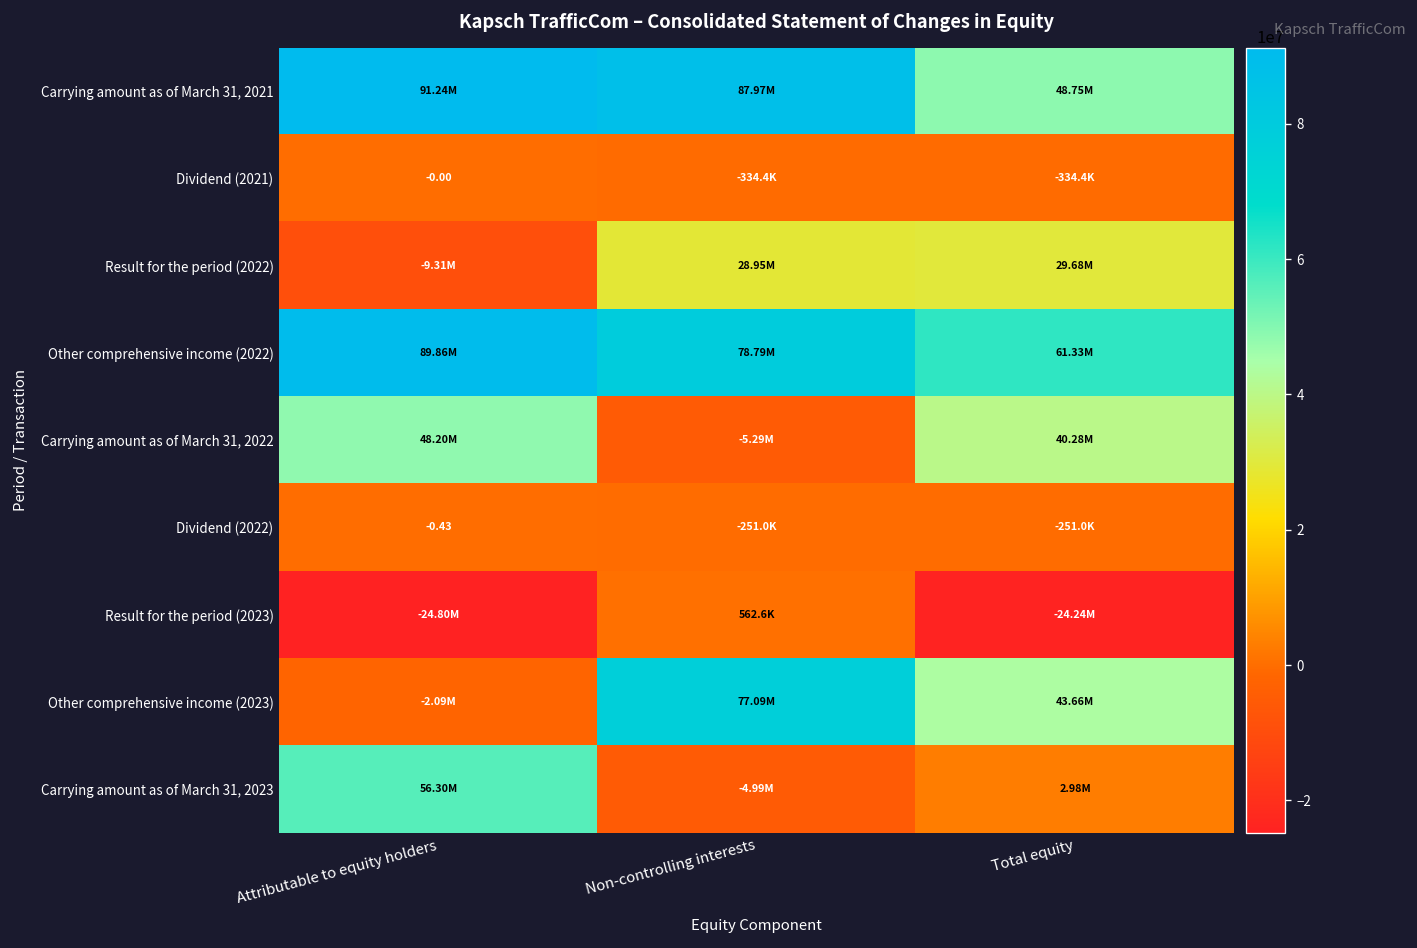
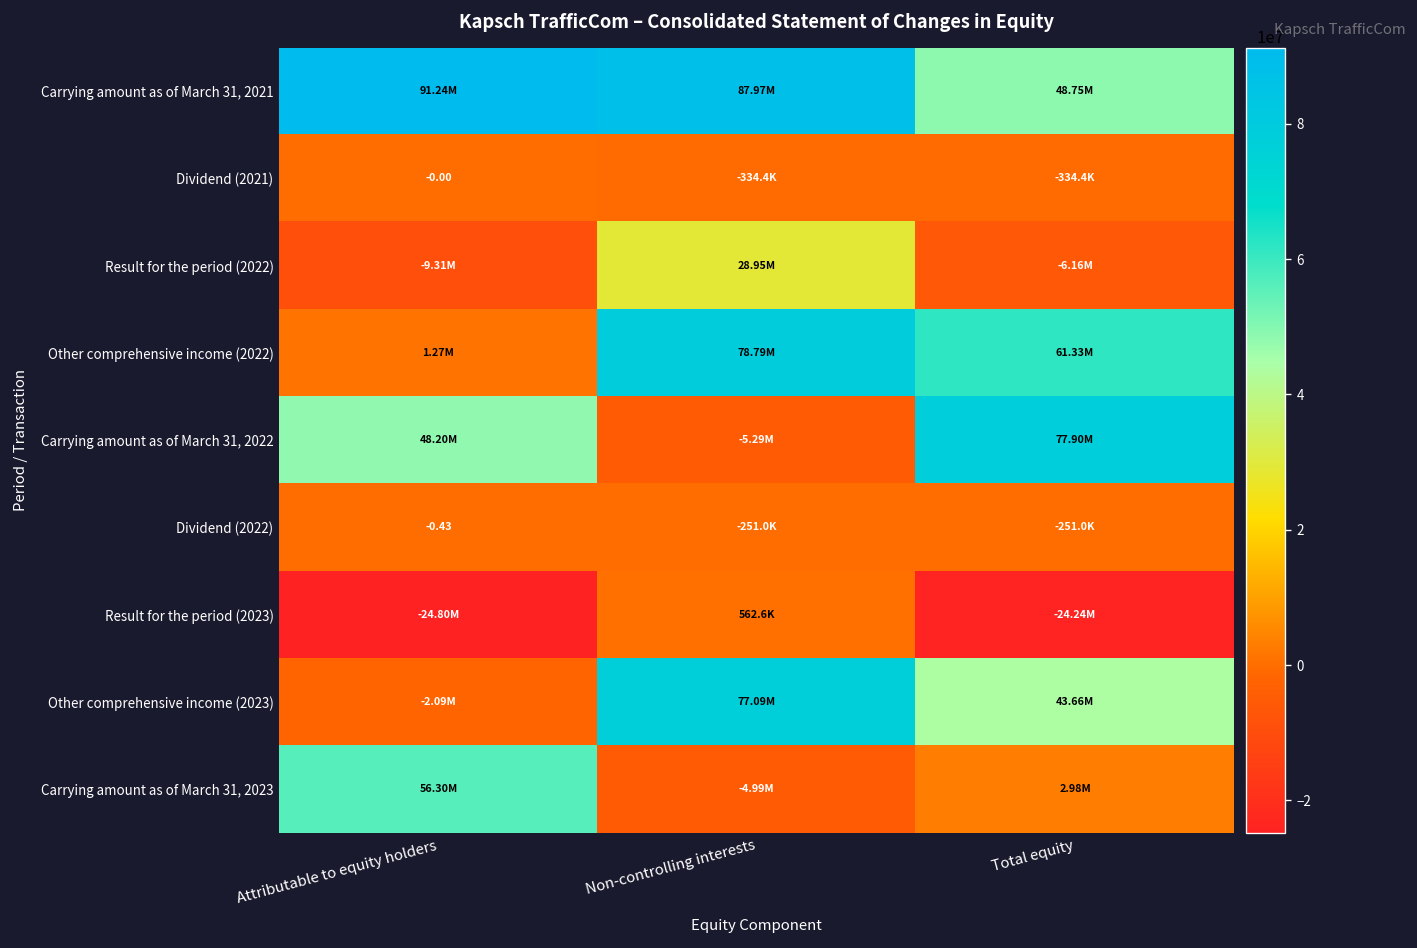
  {
    "Carrying amount as of March 31, 2021": {
      "Attributable to equity holders": "91.24M",
      "Non-controlling interests": "87.97M",
      "Total equity": "48.75M"
    },
    "Dividend (2021)": {
      "Attributable to equity holders": "-0.00",
      "Non-controlling interests": "-334.4K",
      "Total equity": "-334.4K"
    },
    "Result for the period (2022)": {
      "Attributable to equity holders": "-9.31M",
      "Non-controlling interests": "28.95M",
-     "Total equity": "29.68M"
+     "Total equity": "-6.16M"
    },
    "Other comprehensive income (2022)": {
-     "Attributable to equity holders": "89.86M",
+     "Attributable to equity holders": "1.27M",
      "Non-controlling interests": "78.79M",
      "Total equity": "61.33M"
    },
    "Carrying amount as of March 31, 2022": {
      "Attributable to equity holders": "48.20M",
      "Non-controlling interests": "-5.29M",
-     "Total equity": "40.28M"
+     "Total equity": "77.90M"
    },
    "Dividend (2022)": {
      "Attributable to equity holders": "-0.43",
      "Non-controlling interests": "-251.0K",
      "Total equity": "-251.0K"
    },
    "Result for the period (2023)": {
      "Attributable to equity holders": "-24.80M",
      "Non-controlling interests": "562.6K",
      "Total equity": "-24.24M"
    },
    "Other comprehensive income (2023)": {
      "Attributable to equity holders": "-2.09M",
      "Non-controlling interests": "77.09M",
      "Total equity": "43.66M"
    },
    "Carrying amount as of March 31, 2023": {
      "Attributable to equity holders": "56.30M",
      "Non-controlling interests": "-4.99M",
      "Total equity": "2.98M"
    }
  }
